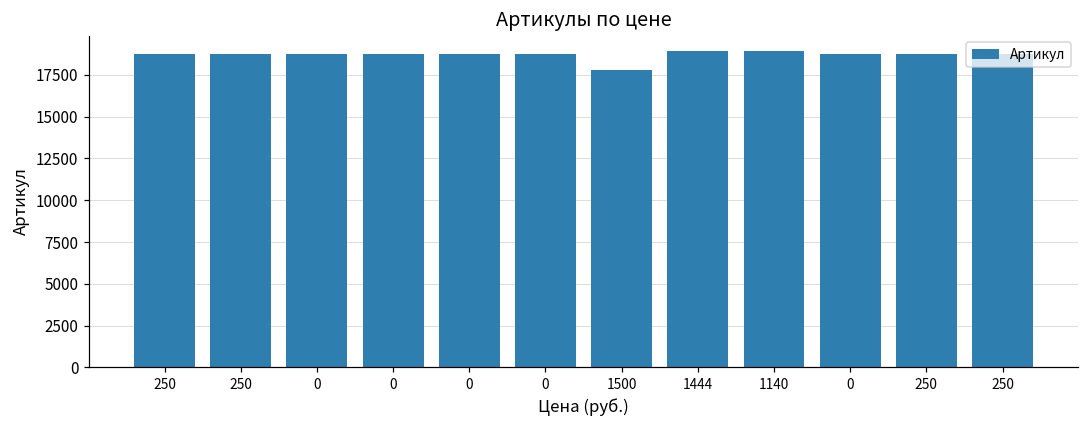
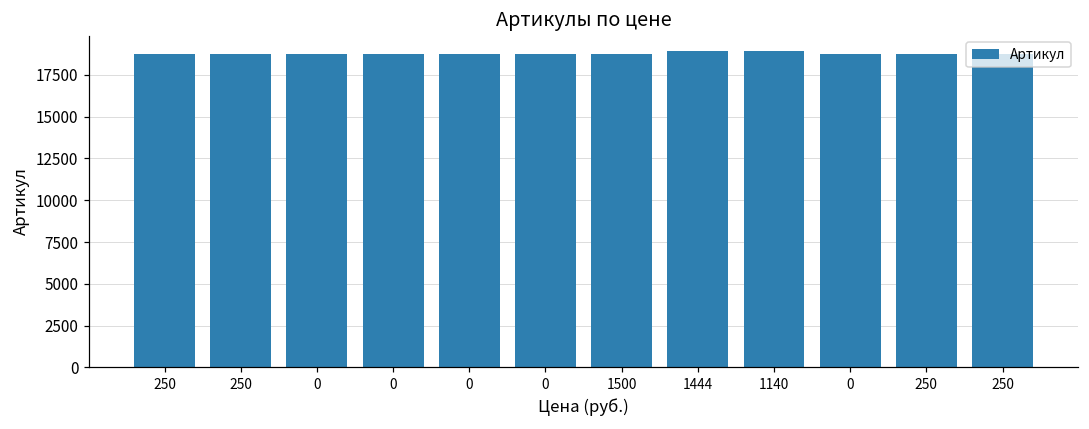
  {
-   "1500": 17800,
+   "1500": 18700,
    "1444": 18900,
    "1140": 18900
  }
